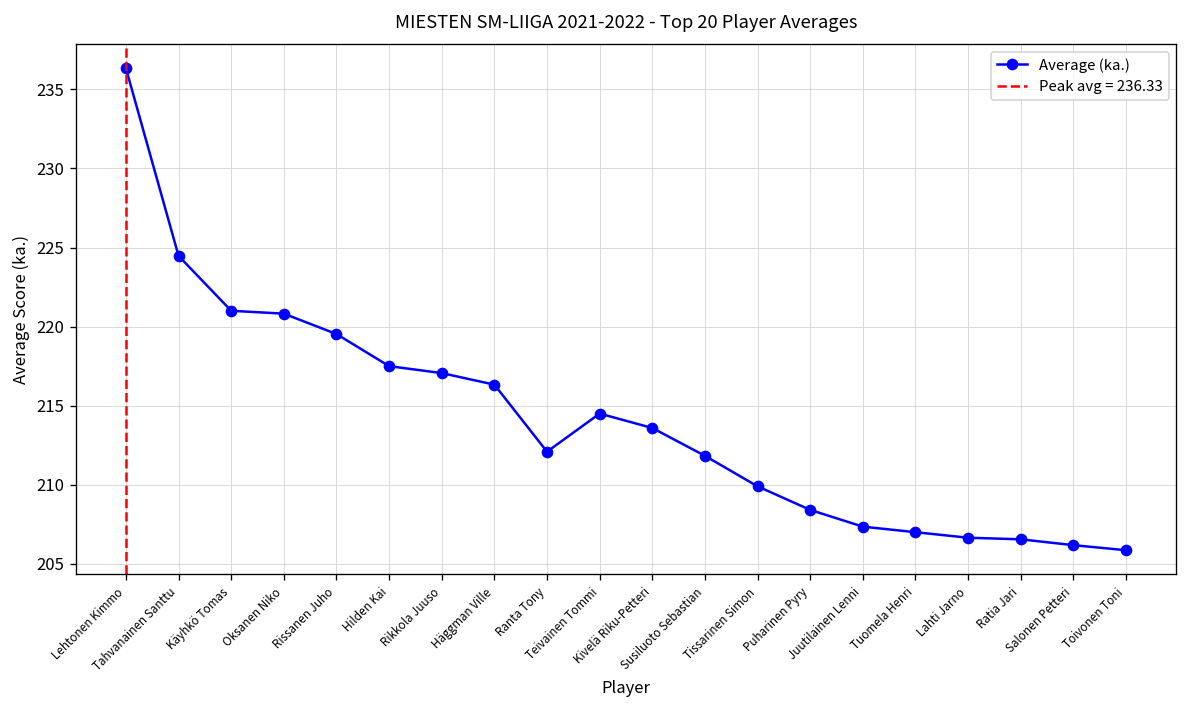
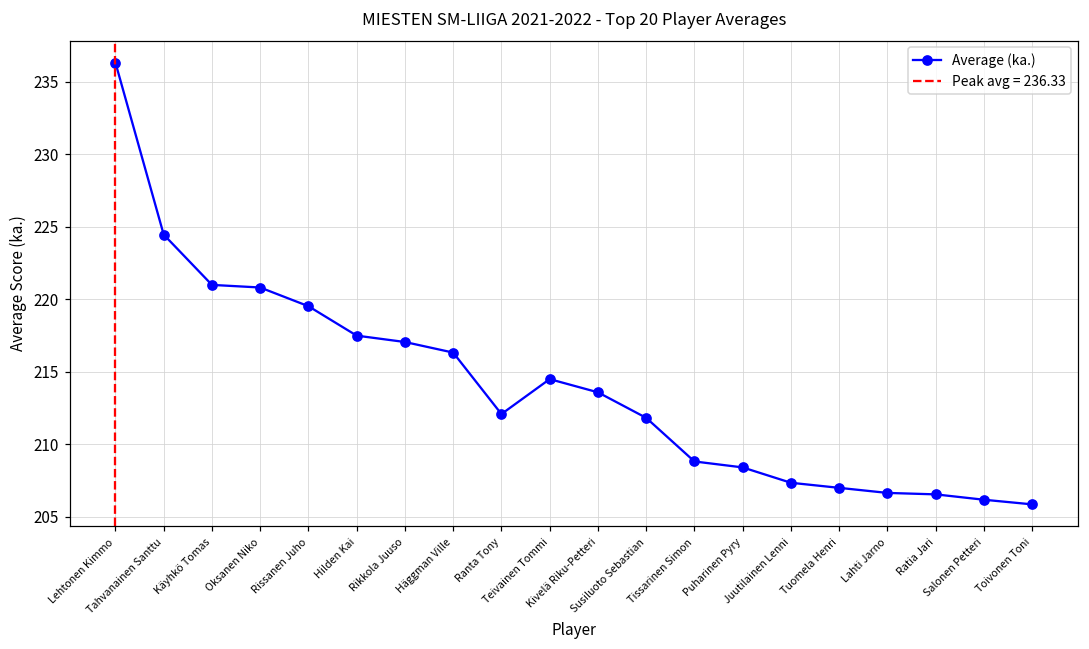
  {
    "Lehtonen Kimmo": 236.3,
    "Tahvanainen Santtu": 224.5,
    "Käyhkö Tomas": 221.0,
    "Oksanen Niko": 220.8,
    "Rissanen Juho": 219.5,
    "Hilden Kai": 217.5,
    "Rikkola Juuso": 217.1,
    "Häggman Ville": 216.3,
    "Ranta Tony": 212.1,
    "Teivainen Tommi": 214.5,
    "Kivelä Riku-Petteri": 213.6,
    "Susiluoto Sebastian": 211.8,
-   "Tissarinen Simon": 209.9,
+   "Tissarinen Simon": 208.8,
    "Puharinen Pyry": 208.4,
    "Juutilainen Lenni": 207.4,
    "Tuomela Henri": 207.0,
    "Lahti Jarno": 206.7,
    "Ratia Jari": 206.6,
    "Salonen Petteri": 206.2,
    "Toivonen Toni": 205.9
  }
